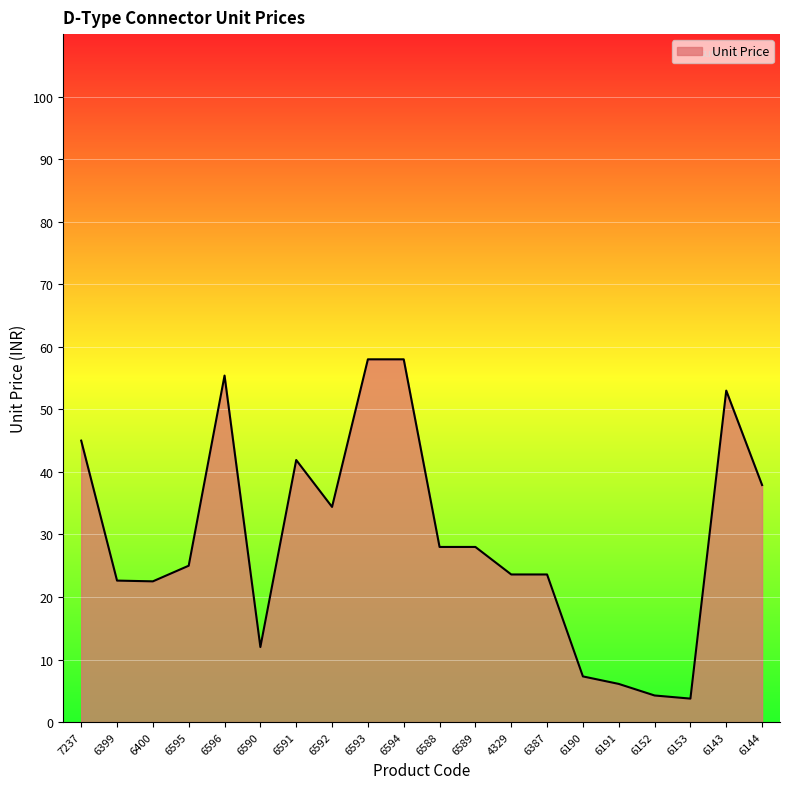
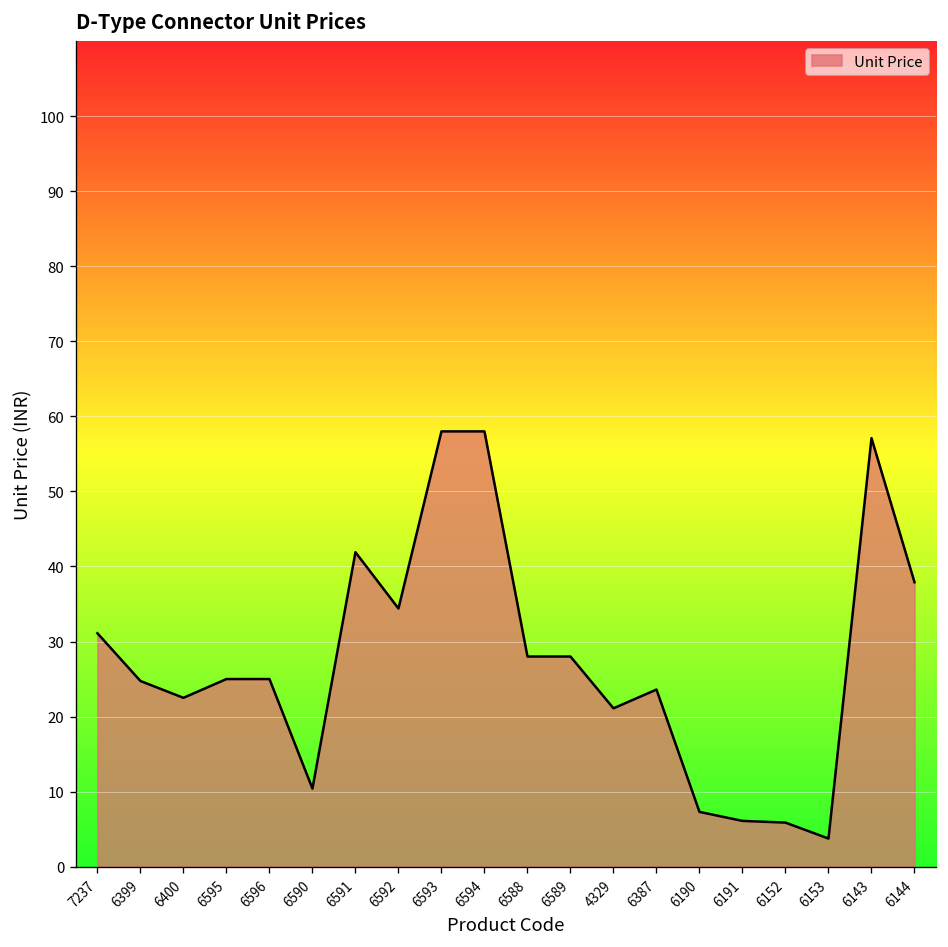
  {
-   "7237": 45,
-   "6399": 23,
+   "7237": 31,
+   "6399": 25,
    "6400": 23,
    "6595": 25,
-   "6596": 55,
-   "6590": 12,
+   "6596": 25,
+   "6590": 10,
    "6591": 42,
    "6592": 34,
    "6593": 58,
    "6594": 58,
    "6588": 28,
    "6589": 28,
-   "4329": 24,
+   "4329": 21,
    "6387": 24,
    "6190": 7,
    "6191": 6,
-   "6152": 4,
+   "6152": 6,
    "6153": 4,
-   "6143": 53,
+   "6143": 57,
    "6144": 38
  }
